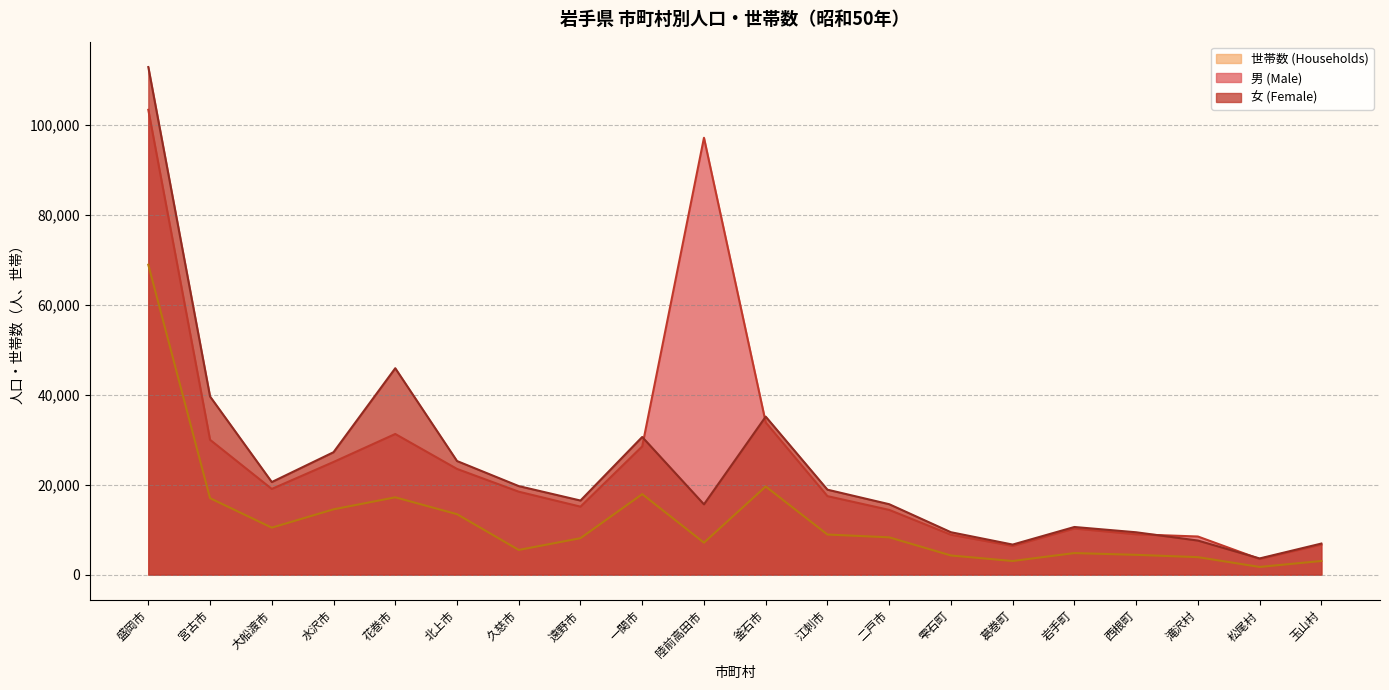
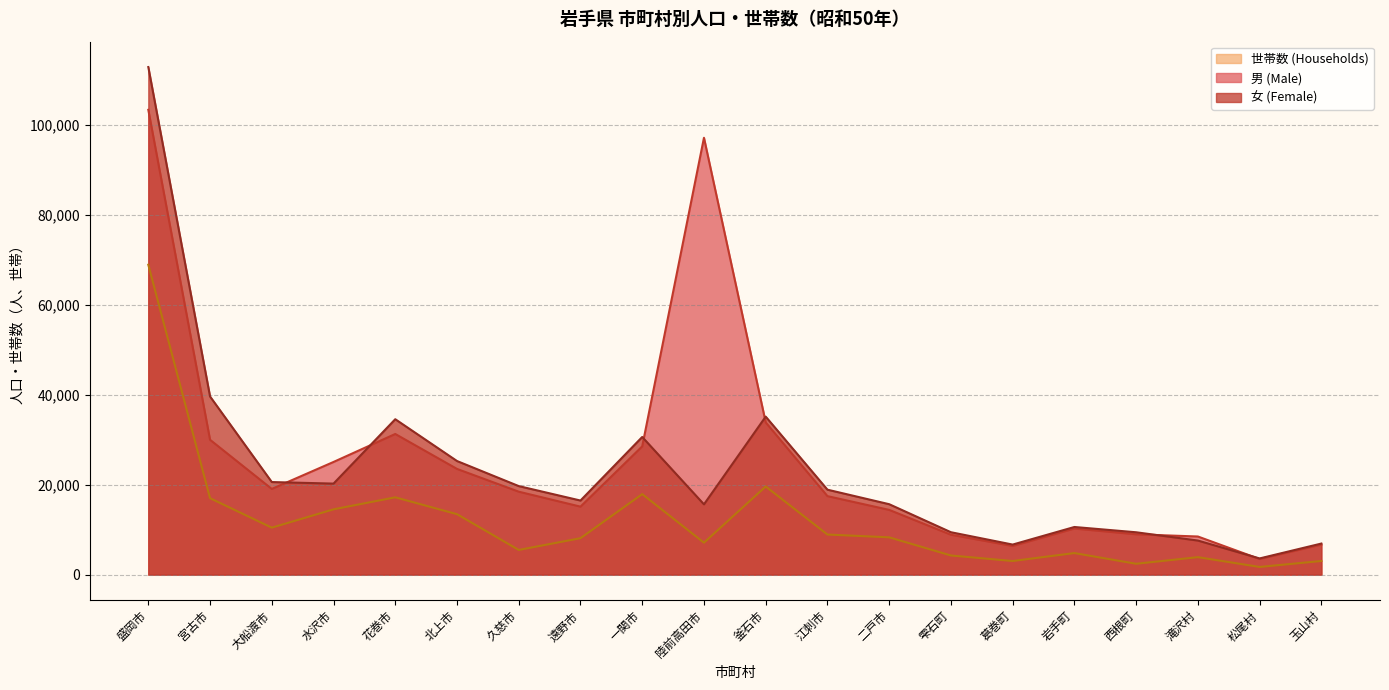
  {
    "世帯数 (Households)": {
      "盛岡市": "69,000",
      "宮古市": "17,000",
      "大船渡市": "10,000",
      "水沢市": "15,000",
      "花巻市": "17,000",
      "北上市": "13,000",
      "久慈市": "5,000",
      "遠野市": "8,000",
      "一関市": "18,000",
      "陸前高田市": "7,000",
      "釜石市": "20,000",
      "江刺市": "9,000",
      "二戸市": "8,000",
      "雫石町": "4,000",
      "葛巻町": "3,000",
      "岩手町": "5,000",
-     "西根町": "4,000",
+     "西根町": "2,000",
      "滝沢村": "4,000",
      "松尾村": "2,000",
      "玉山村": "3,000"
    },
    "男 (Male)": {
      "盛岡市": "103,000",
      "宮古市": "30,000",
      "大船渡市": "19,000",
      "水沢市": "25,000",
      "花巻市": "31,000",
      "北上市": "24,000",
      "久慈市": "18,000",
      "遠野市": "15,000",
      "一関市": "29,000",
      "陸前高田市": "97,000",
      "釜石市": "34,000",
      "江刺市": "17,000",
      "二戸市": "14,000",
      "滝沢村": "8,000"
    },
    "女 (Female)": {
      "盛岡市": "113,000",
      "宮古市": "40,000",
      "大船渡市": "21,000",
-     "水沢市": "27,000",
-     "花巻市": "46,000",
+     "水沢市": "20,000",
+     "花巻市": "35,000",
      "北上市": "25,000",
      "久慈市": "20,000",
      "遠野市": "16,000",
      "一関市": "31,000",
      "陸前高田市": "16,000",
      "釜石市": "35,000",
      "江刺市": "19,000",
      "二戸市": "16,000",
      "滝沢村": "8,000"
    }
  }
